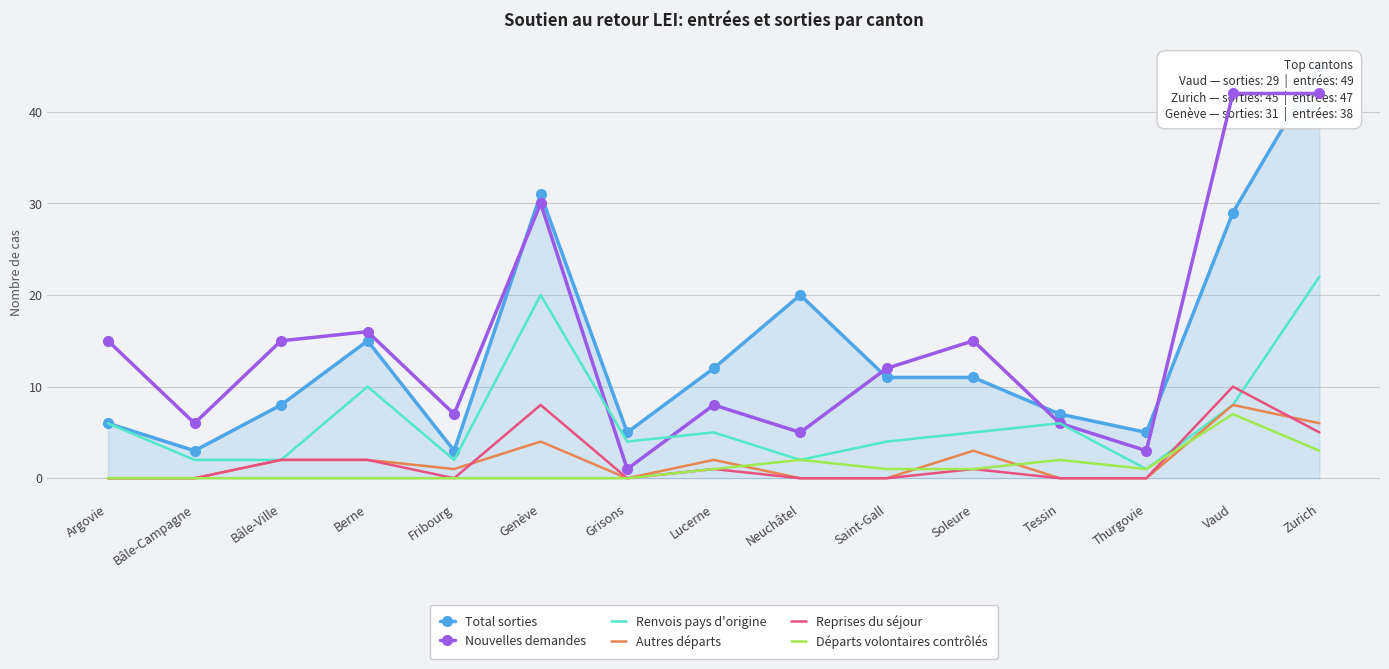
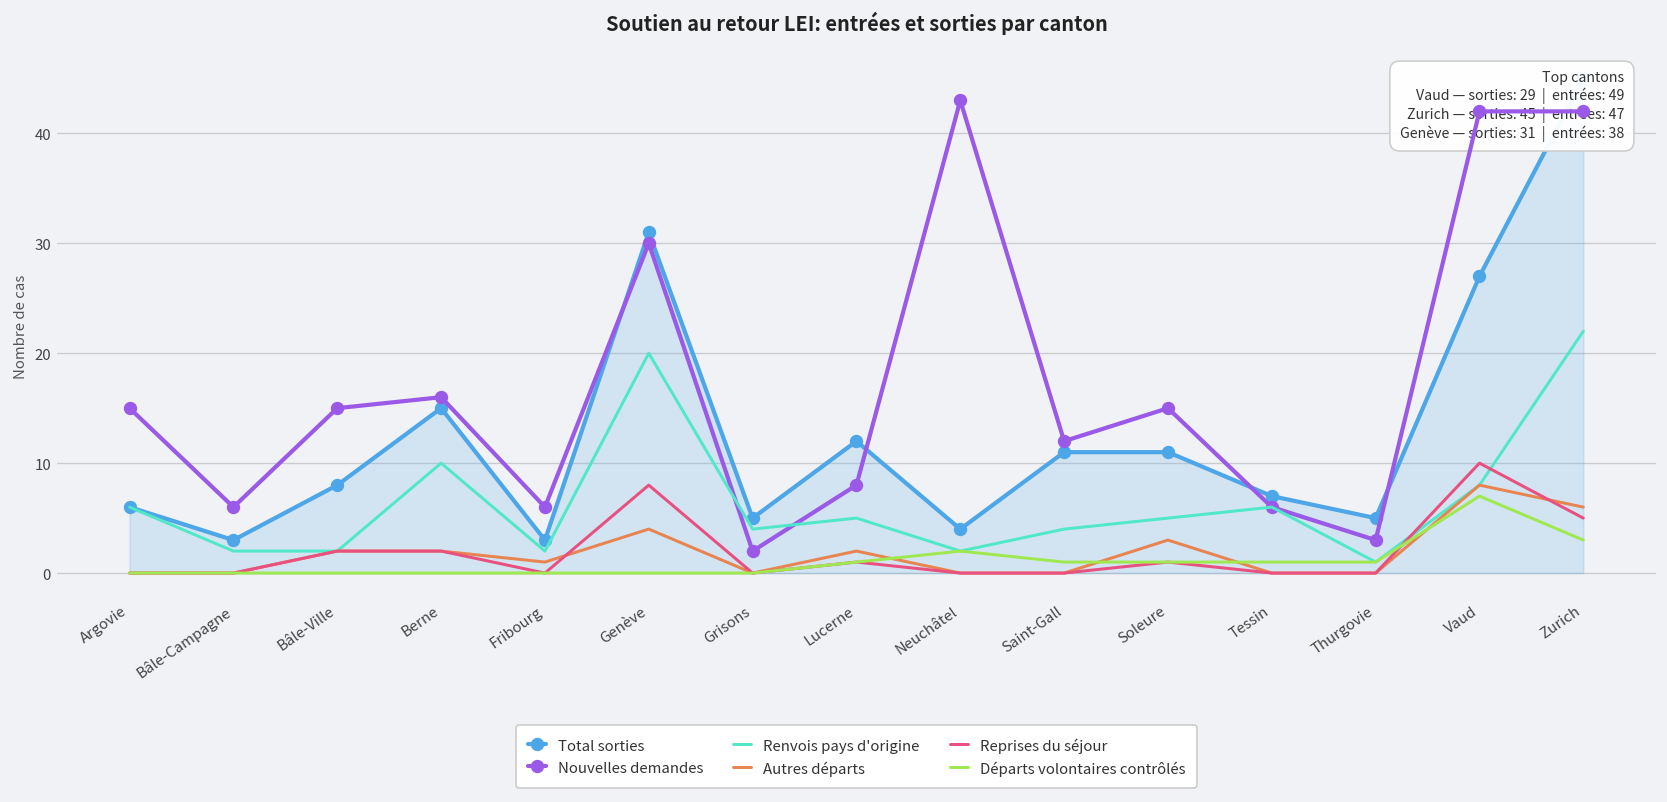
  {
    "Total sorties": {
      "Bâle-Campagne": 3,
      "Bâle-Ville": 8,
      "Berne": 15,
      "Fribourg": 3,
      "Genève": 31,
      "Grisons": 5,
      "Lucerne": 12,
-     "Neuchâtel": 20,
+     "Neuchâtel": 4,
      "Saint-Gall": 11,
      "Soleure": 11,
      "Tessin": 7,
      "Thurgovie": 5,
-     "Vaud": 29
+     "Vaud": 27
    },
    "Nouvelles demandes": {
      "Argovie": 15,
      "Bâle-Campagne": 6,
      "Bâle-Ville": 15,
      "Berne": 16,
-     "Fribourg": 7,
+     "Fribourg": 6,
      "Genève": 30,
-     "Grisons": 1,
+     "Grisons": 2,
      "Lucerne": 8,
-     "Neuchâtel": 5,
+     "Neuchâtel": 43,
      "Saint-Gall": 12,
      "Soleure": 15,
      "Thurgovie": 3
    },
    "Renvois pays d'origine": {
      "Bâle-Campagne": 2,
      "Berne": 10,
      "Fribourg": 2,
      "Genève": 20,
      "Grisons": 4,
      "Lucerne": 5,
      "Saint-Gall": 4,
      "Soleure": 5,
      "Zurich": 22
    },
    "Autres départs": {
      "Fribourg": 1,
      "Genève": 4,
      "Lucerne": 2,
      "Soleure": 3,
      "Zurich": 6
    },
    "Reprises du séjour": {
      "Genève": 8,
      "Vaud": 10,
      "Zurich": 5
    },
    "Départs volontaires contrôlés": {
      "Bâle-Ville": 0,
      "Berne": 0,
      "Genève": 0,
      "Saint-Gall": 1,
-     "Tessin": 2,
+     "Tessin": 1,
      "Vaud": 7,
      "Zurich": 3
    }
  }
